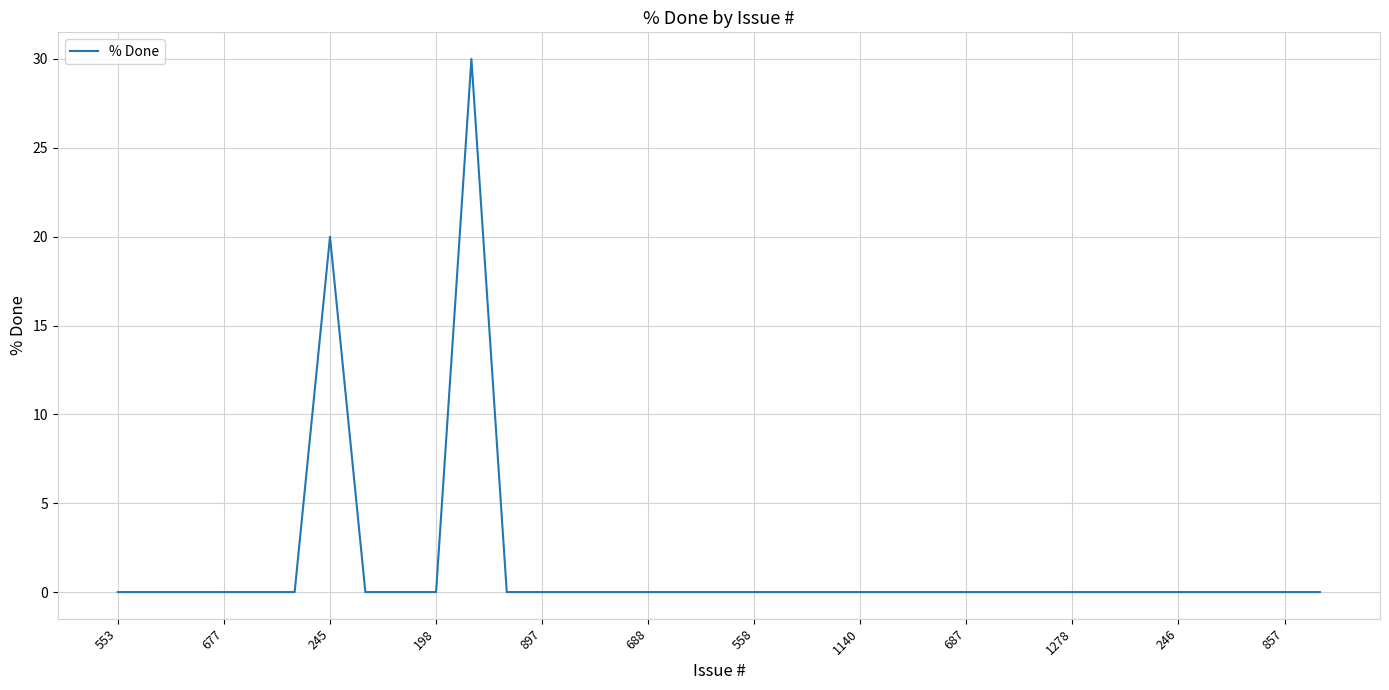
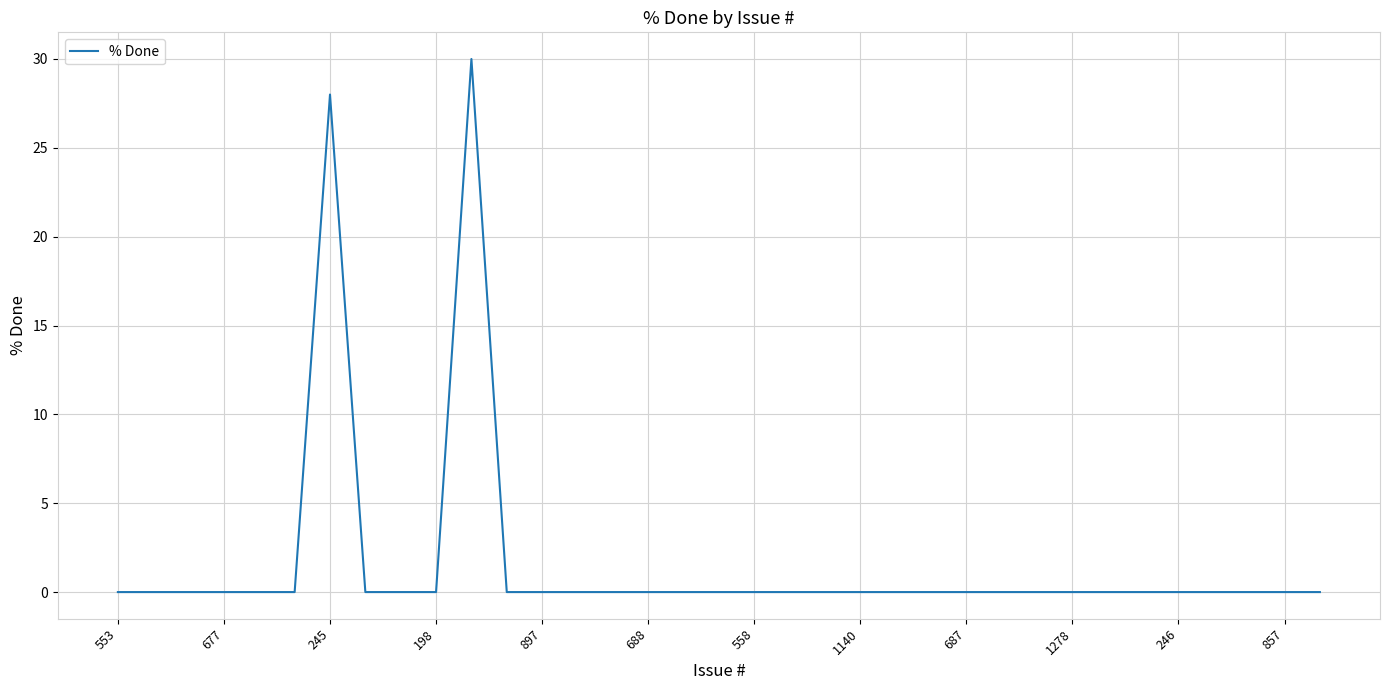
  {
    "553": 0,
    "677": 0,
-   "245": 20,
+   "245": 28,
    "198": 0,
    "897": 0,
    "688": 0,
    "558": 0,
    "1140": 0,
    "687": 0,
    "1278": 0,
    "246": 0,
    "857": 0
  }
